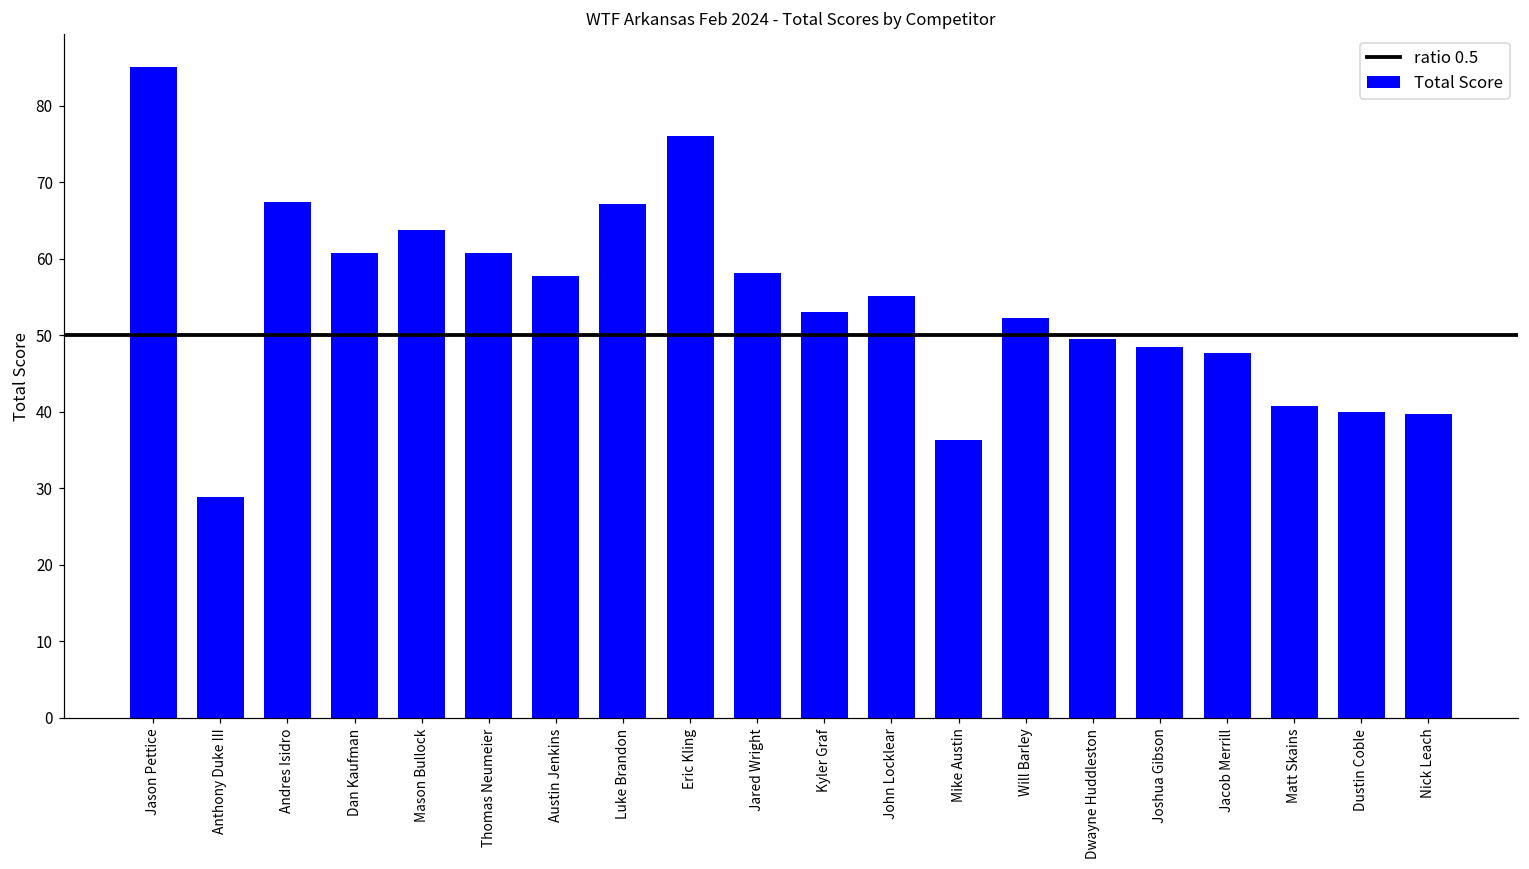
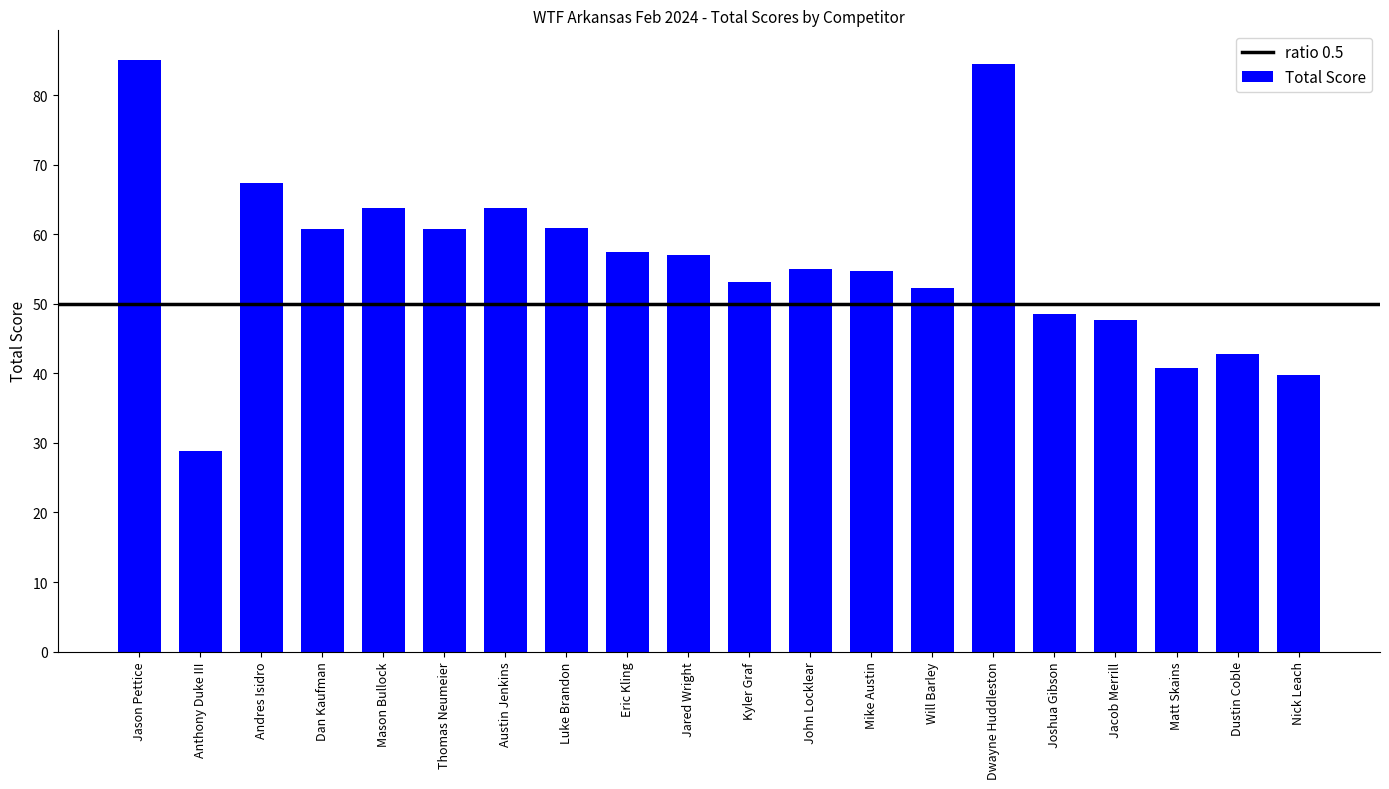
  {
    "Jason Pettice": 85,
    "Anthony Duke III": 29,
    "Andres Isidro": 67,
    "Dan Kaufman": 61,
    "Mason Bullock": 64,
    "Thomas Neumeier": 61,
-   "Austin Jenkins": 58,
-   "Luke Brandon": 67,
-   "Eric Kling": 76,
-   "Jared Wright": 58,
+   "Austin Jenkins": 64,
+   "Luke Brandon": 61,
+   "Eric Kling": 57,
+   "Jared Wright": 57,
    "Kyler Graf": 53,
    "John Locklear": 55,
-   "Mike Austin": 36,
+   "Mike Austin": 55,
    "Will Barley": 52,
-   "Dwayne Huddleston": 49,
+   "Dwayne Huddleston": 84,
    "Joshua Gibson": 49,
    "Jacob Merrill": 48,
    "Matt Skains": 41,
-   "Dustin Coble": 40,
+   "Dustin Coble": 43,
    "Nick Leach": 40
  }
